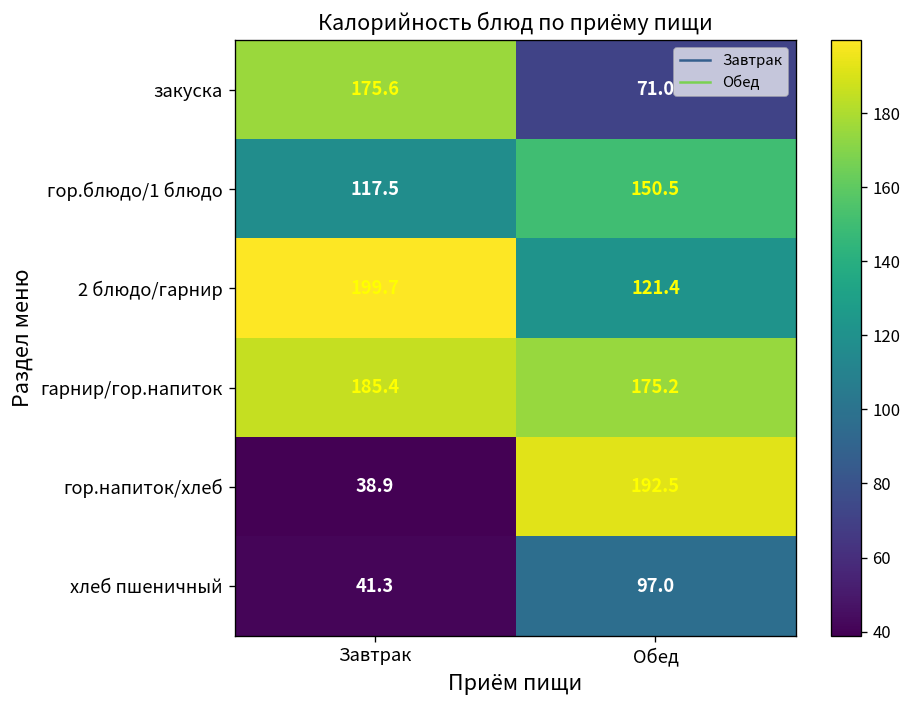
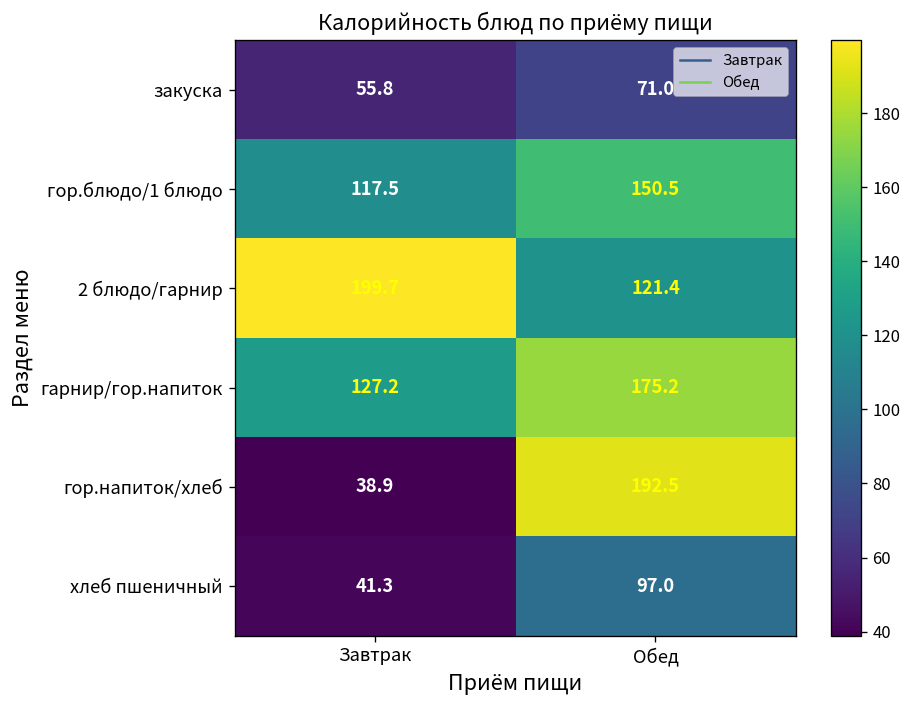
  {
    "закуска": {
-     "Завтрак": 175.6
+     "Завтрак": 55.8
    },
    "гор.блюдо/1 блюдо": {
      "Завтрак": 117.5,
      "Обед": 150.5
    },
    "2 блюдо/гарнир": {
      "Обед": 121.4
    },
    "гарнир/гор.напиток": {
-     "Завтрак": 185.4,
+     "Завтрак": 127.2,
      "Обед": 175.2
    },
    "гор.напиток/хлеб": {
      "Завтрак": 38.9
    },
    "хлеб пшеничный": {
      "Завтрак": 41.3,
      "Обед": 97.0
    }
  }
